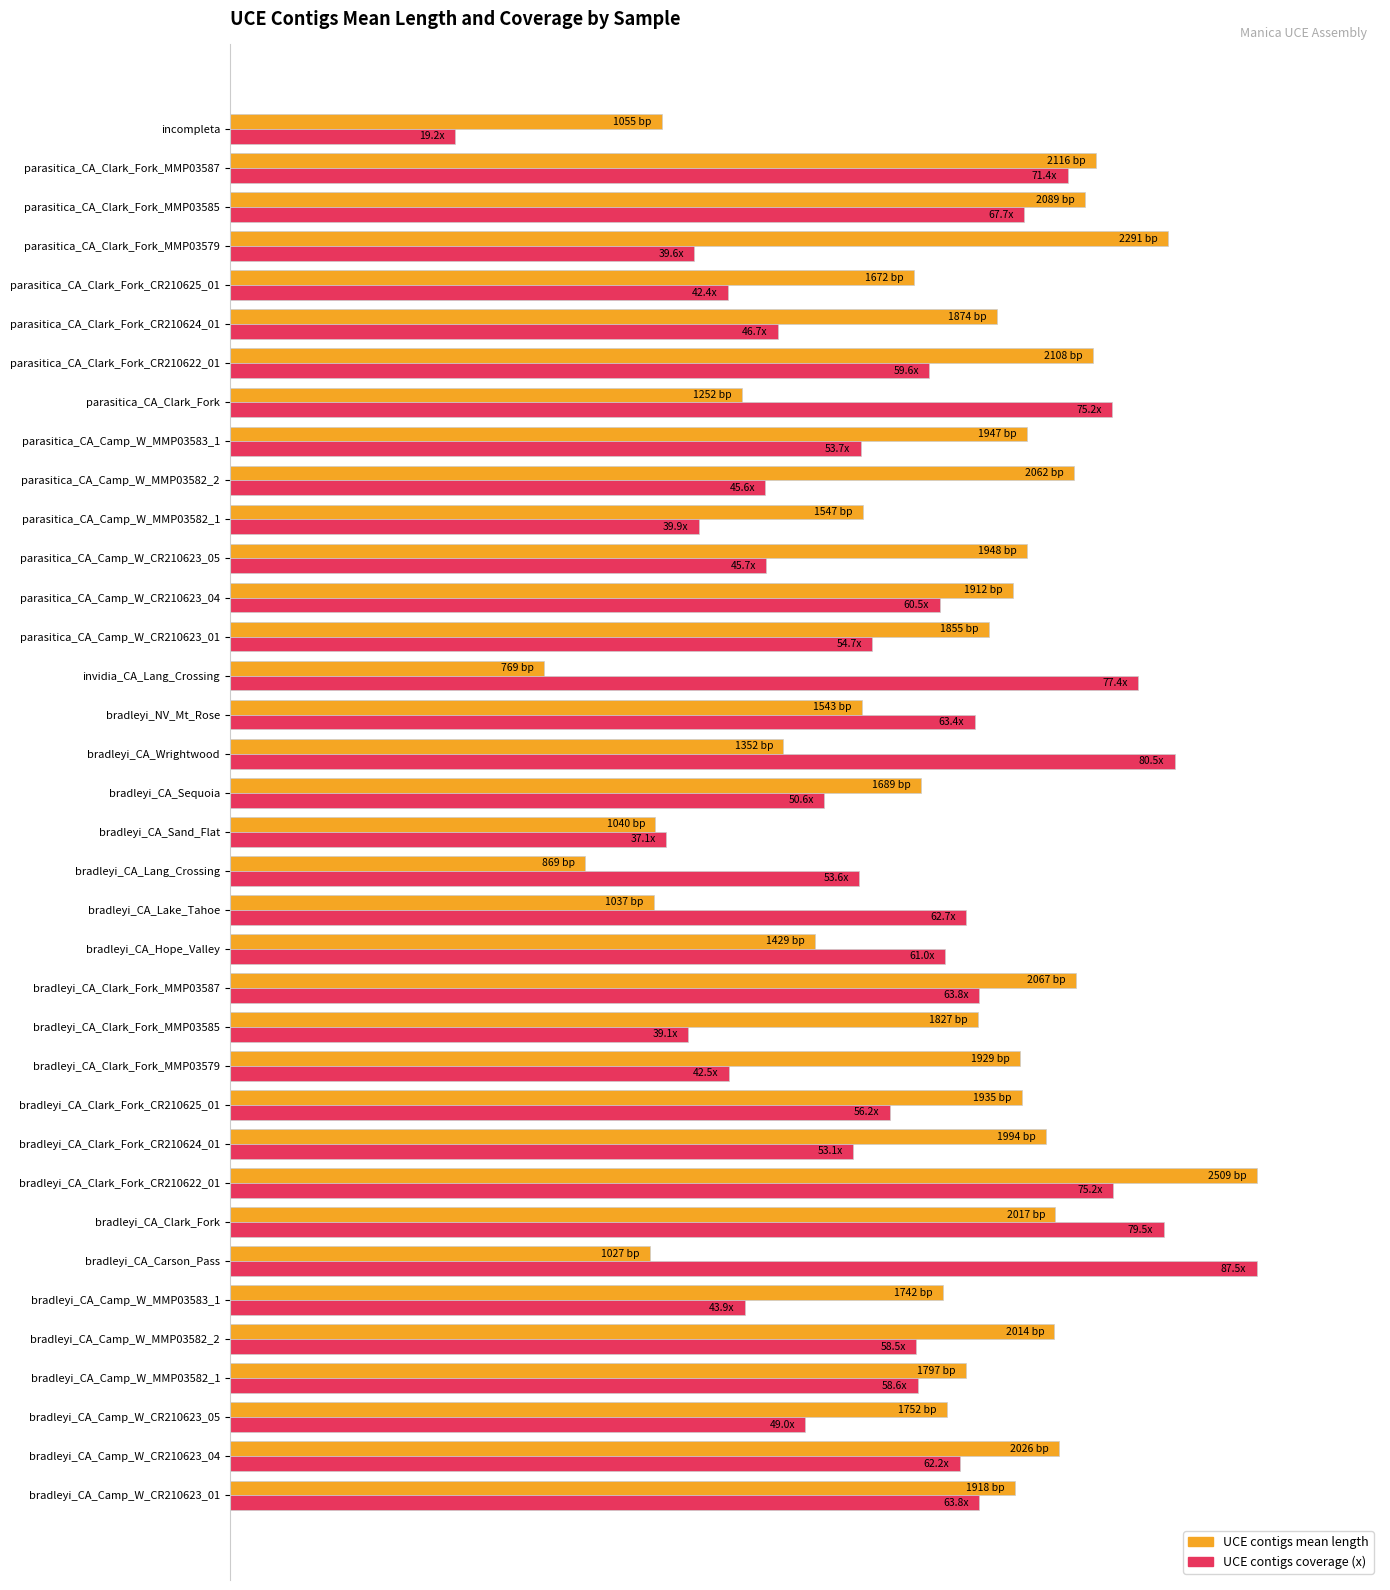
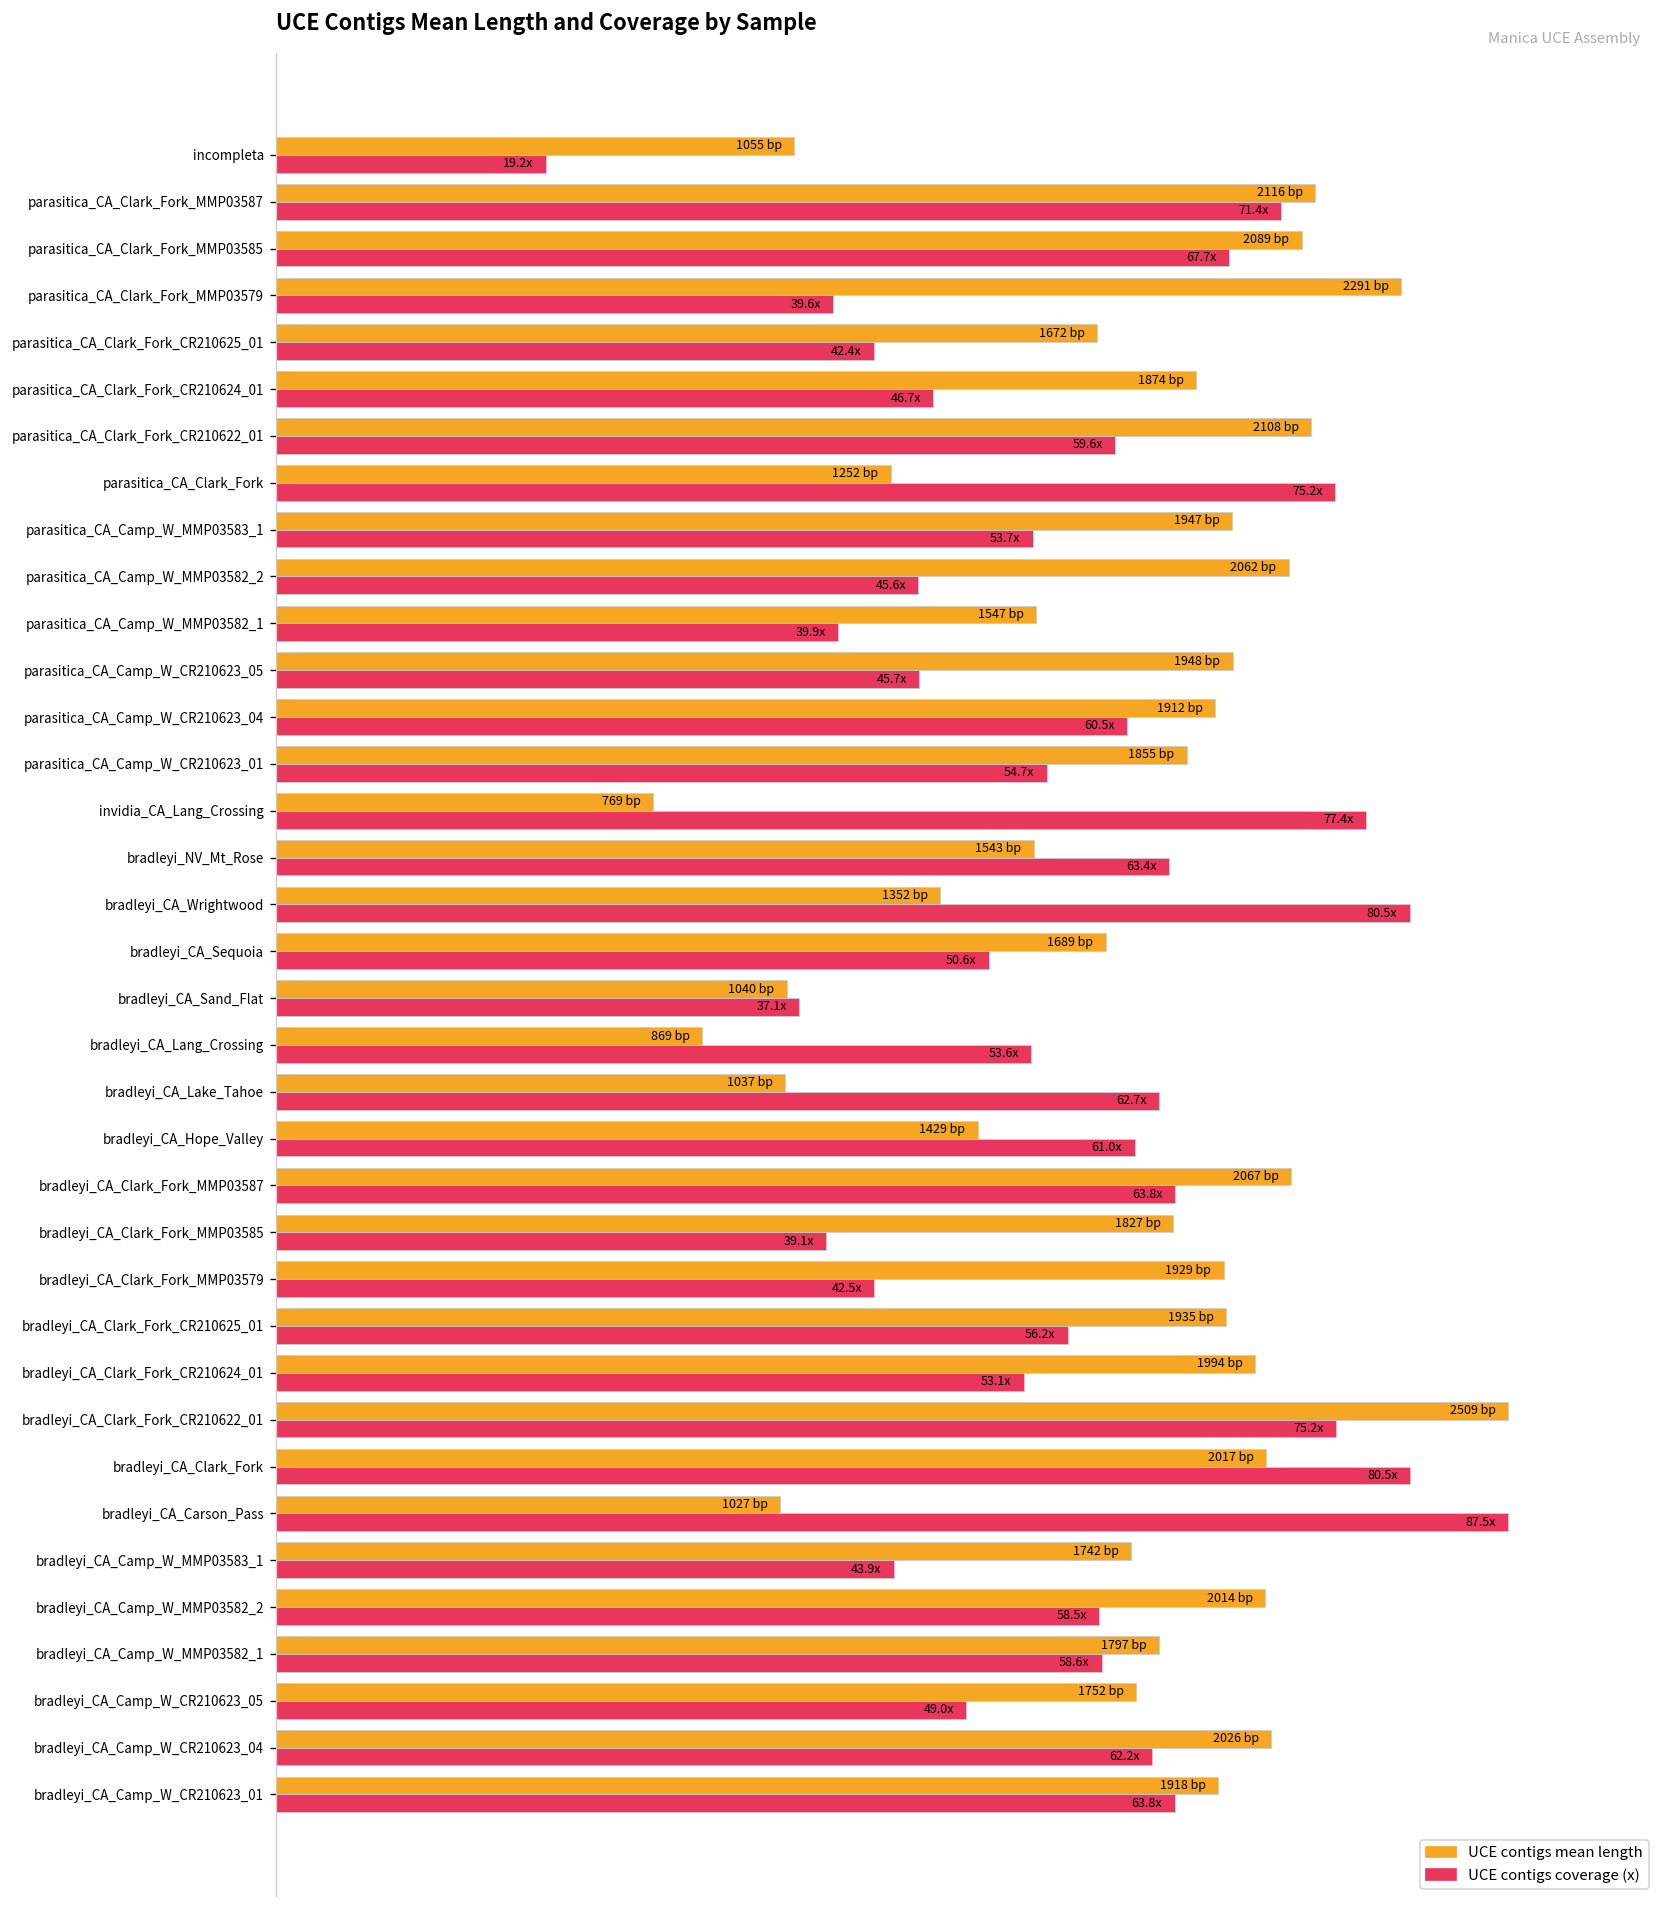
  {
    "UCE contigs coverage (x)": {
-     "bradleyi_CA_Clark_Fork": "79.5x"
+     "bradleyi_CA_Clark_Fork": "80.5x"
    }
  }
